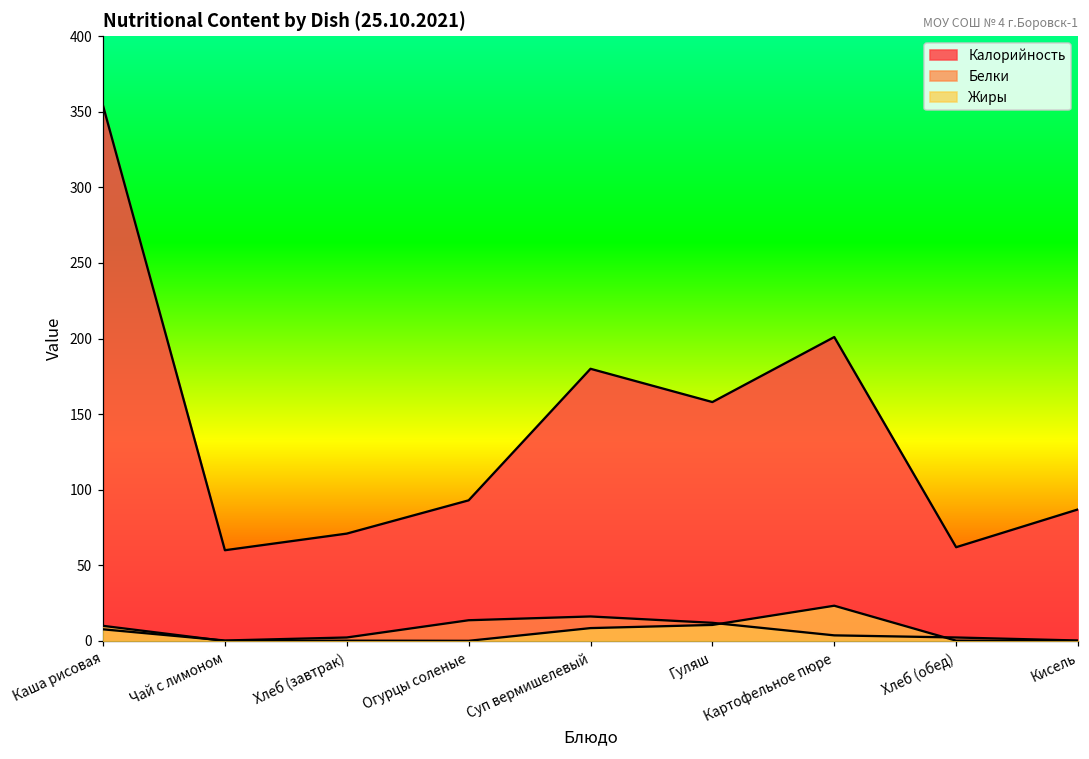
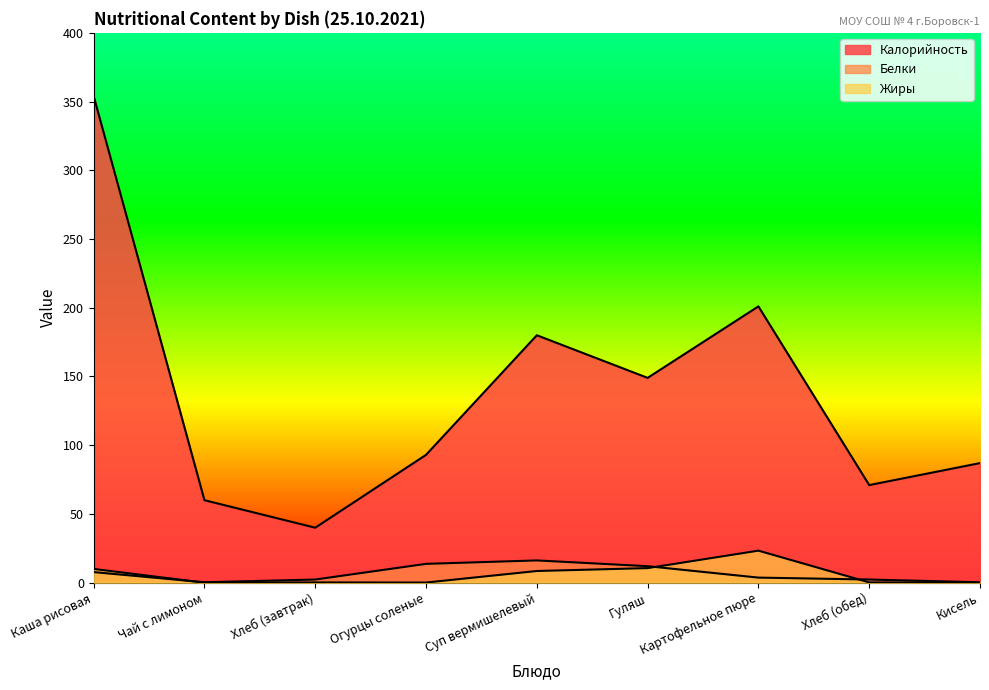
  {
    "Калорийность": {
      "Каша рисовая": 354,
      "Чай с лимоном": 60,
-     "Хлеб (завтрак)": 71,
+     "Хлеб (завтрак)": 40,
      "Огурцы соленые": 93,
      "Суп вермишелевый": 180,
-     "Гуляш": 158,
+     "Гуляш": 149,
      "Картофельное пюре": 201,
-     "Хлеб (обед)": 62,
+     "Хлеб (обед)": 71,
      "Кисель": 87
    },
    "Белки": {
      "Каша рисовая": 8,
      "Хлеб (завтрак)": 2,
      "Огурцы соленые": 14,
      "Суп вермишелевый": 16,
      "Картофельное пюре": 4,
      "Хлеб (обед)": 2
    },
    "Жиры": {
      "Каша рисовая": 10,
      "Хлеб (завтрак)": 0,
      "Огурцы соленые": 0,
      "Суп вермишелевый": 9,
      "Картофельное пюре": 23,
      "Хлеб (обед)": 0
    }
  }
